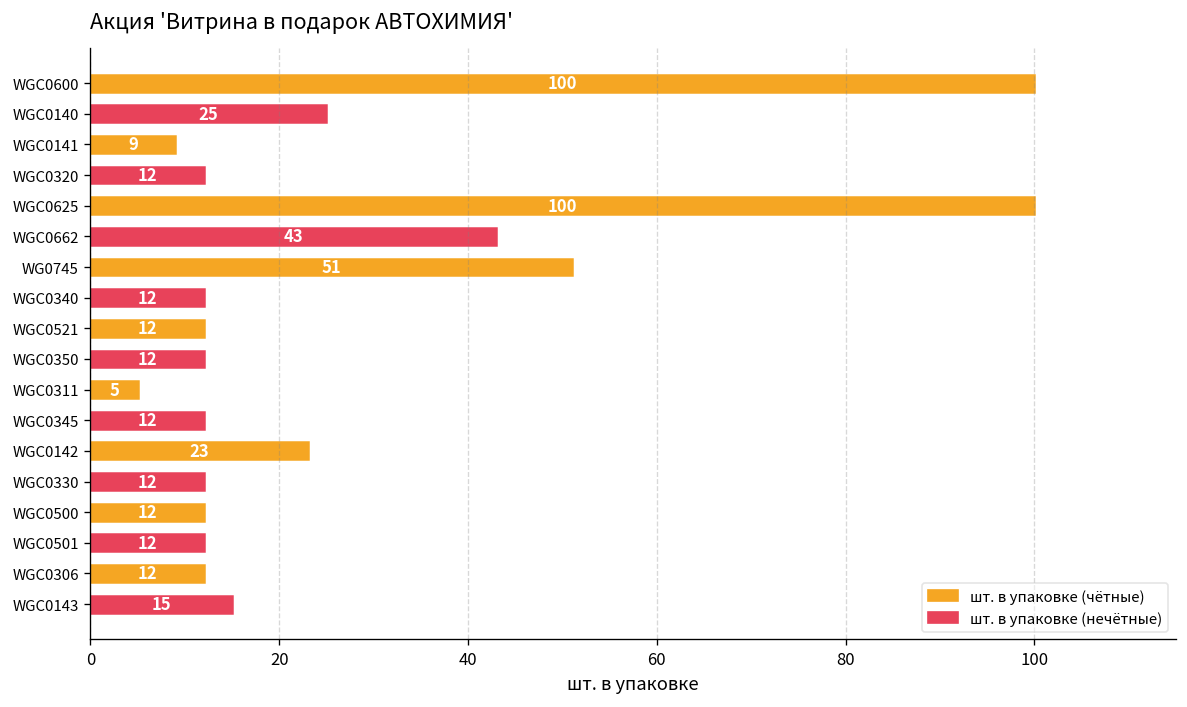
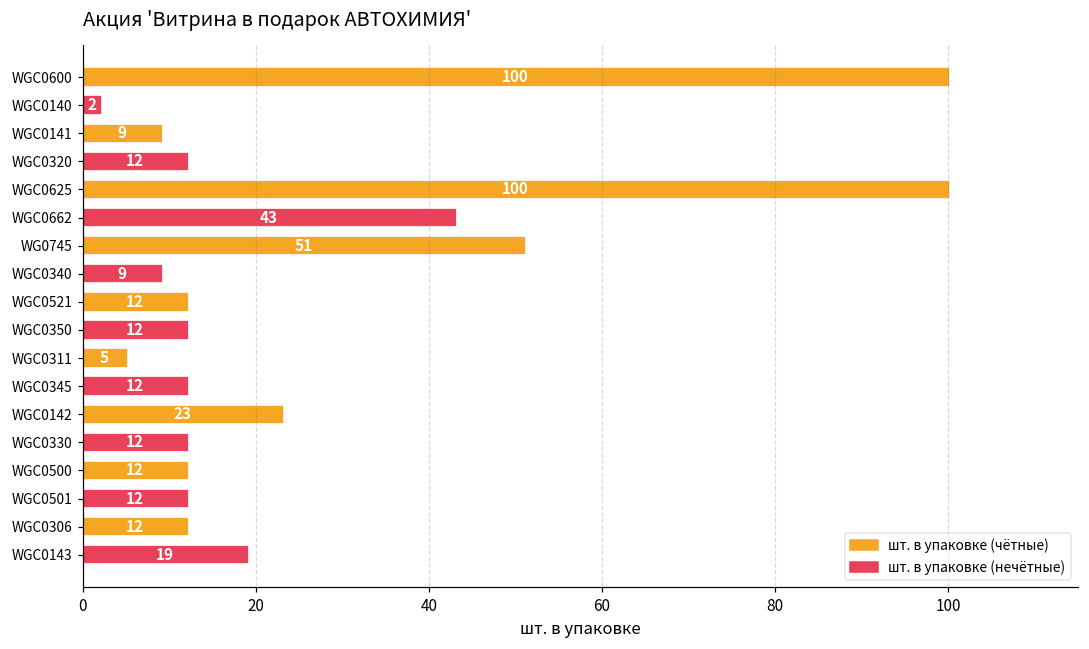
  {
    "шт. в упаковке (чётные)": {
      "WGC0600": 100,
      "WGC0141": 9,
      "WGC0625": 100,
      "WG0745": 51,
      "WGC0521": 12,
      "WGC0311": 5,
      "WGC0142": 23,
      "WGC0500": 12,
      "WGC0306": 12
    },
    "шт. в упаковке (нечётные)": {
-     "WGC0140": 25,
+     "WGC0140": 2,
      "WGC0320": 12,
      "WGC0662": 43,
-     "WGC0340": 12,
+     "WGC0340": 9,
      "WGC0350": 12,
      "WGC0345": 12,
      "WGC0330": 12,
      "WGC0501": 12,
-     "WGC0143": 15
+     "WGC0143": 19
    }
  }
